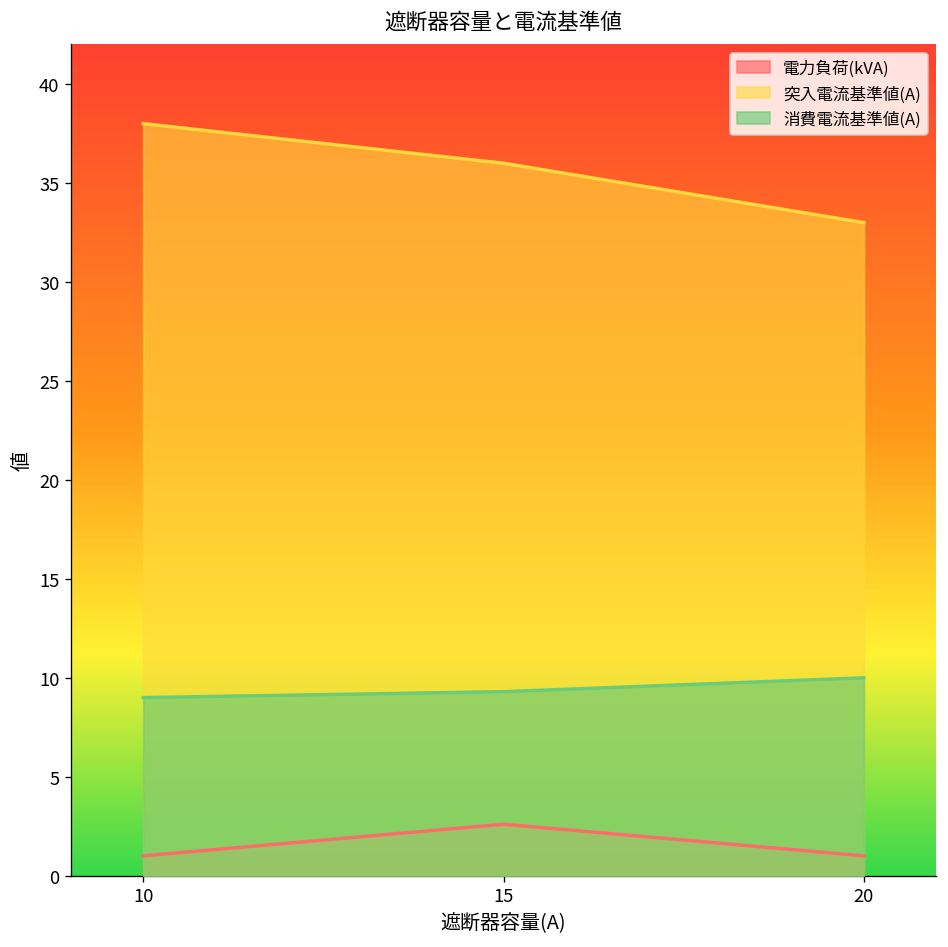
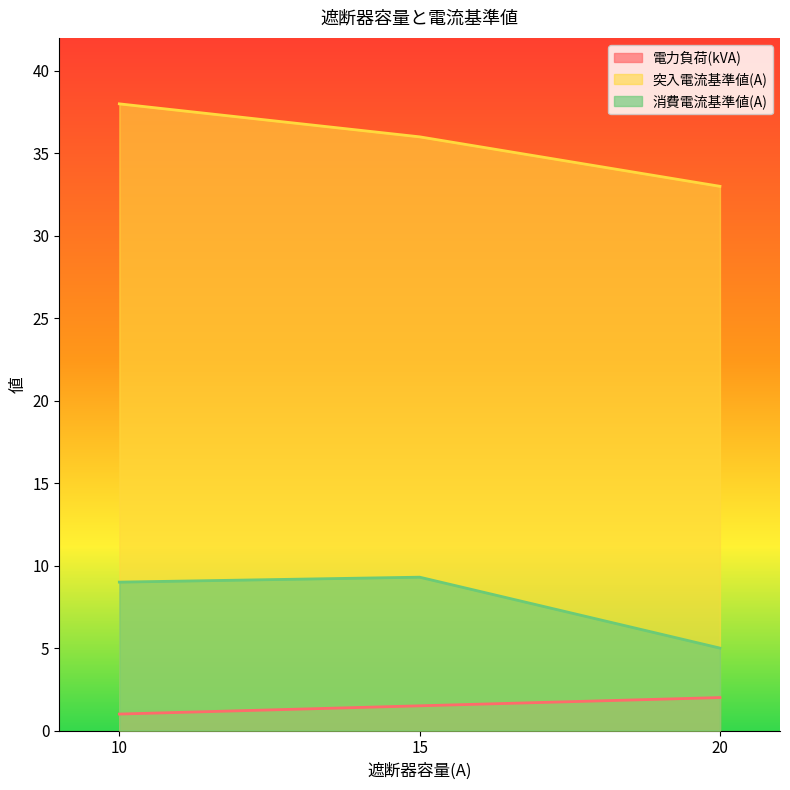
  {
    "電力負荷(kVA)": {
      "10": 1.0,
-     "15": 2.6,
-     "20": 1
+     "15": 1.5,
+     "20": 2
    },
    "突入電流基準値(A)": {
      "10": 38.0,
      "15": 36.0,
      "20": 33.0
    },
    "消費電流基準値(A)": {
      "10": 9,
      "15": 9.3,
-     "20": 10
+     "20": 5
    }
  }
